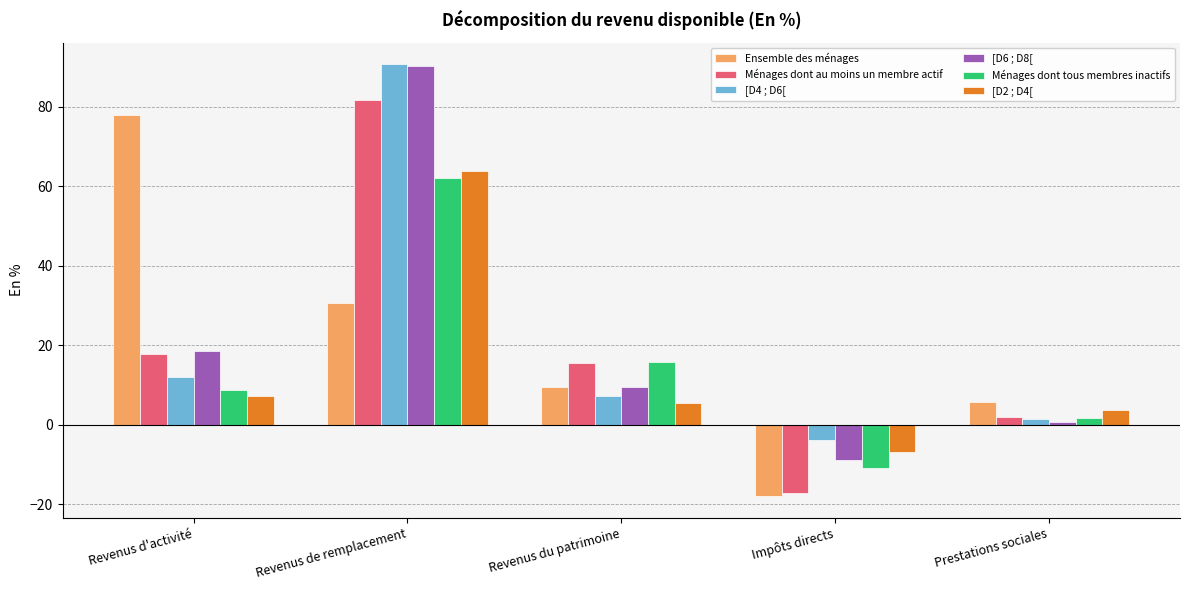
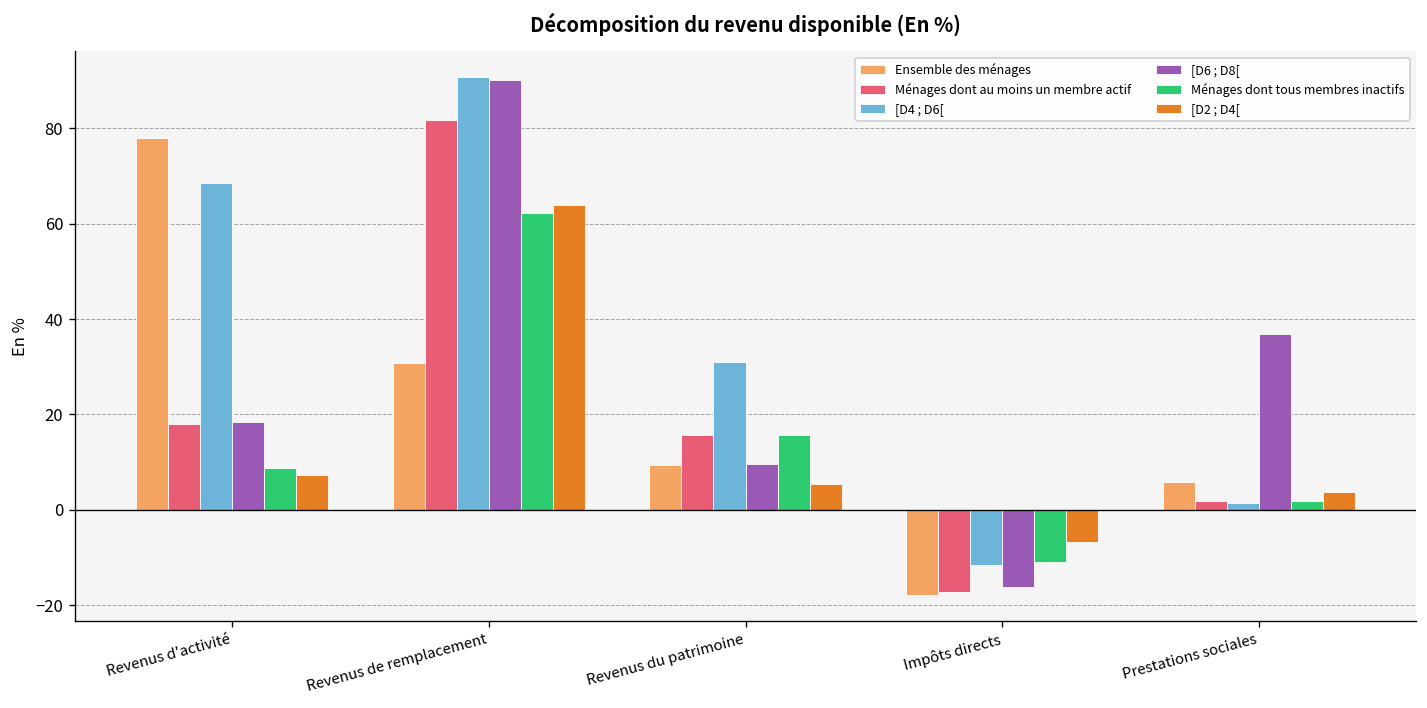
  {
    "Ensemble des ménages": {
      "Revenus d'activité": 78,
      "Revenus de remplacement": 31,
      "Revenus du patrimoine": 9,
      "Impôts directs": -18,
      "Prestations sociales": 6
    },
    "Ménages dont au moins un membre actif": {
      "Revenus d'activité": 18,
      "Revenus de remplacement": 82,
      "Revenus du patrimoine": 16,
      "Impôts directs": -17,
      "Prestations sociales": 2
    },
    "[D4 ; D6[": {
-     "Revenus d'activité": 12,
+     "Revenus d'activité": 69,
      "Revenus de remplacement": 91,
-     "Revenus du patrimoine": 7,
-     "Impôts directs": -4,
+     "Revenus du patrimoine": 31,
+     "Impôts directs": -12,
      "Prestations sociales": 1
    },
    "[D6 ; D8[": {
      "Revenus d'activité": 18,
      "Revenus de remplacement": 90,
      "Revenus du patrimoine": 10,
-     "Impôts directs": -9,
-     "Prestations sociales": 1
+     "Impôts directs": -16,
+     "Prestations sociales": 37
    },
    "Ménages dont tous membres inactifs": {
      "Revenus d'activité": 9,
      "Revenus de remplacement": 62,
      "Revenus du patrimoine": 16,
      "Impôts directs": -11,
      "Prestations sociales": 2
    },
    "[D2 ; D4[": {
      "Revenus d'activité": 7,
      "Revenus de remplacement": 64,
      "Revenus du patrimoine": 5,
      "Impôts directs": -7,
      "Prestations sociales": 4
    }
  }
